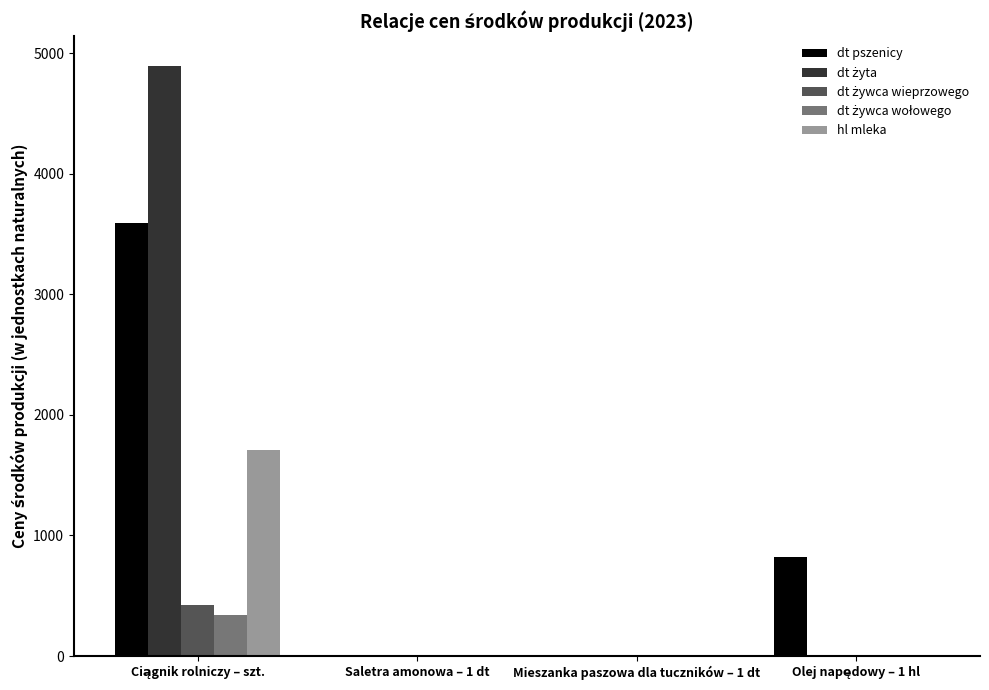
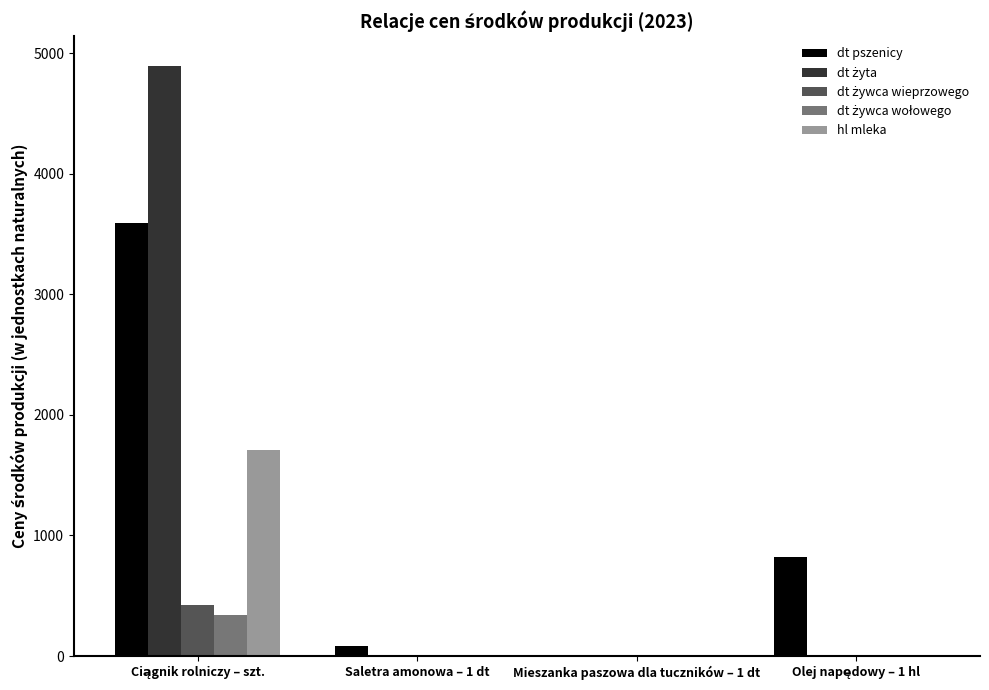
  {
    "dt pszenicy": {
      "Ciągnik rolniczy – szt.": 3590,
-     "Saletra amonowa – 1 dt": 0,
+     "Saletra amonowa – 1 dt": 80,
      "Olej napędowy – 1 hl": 820
    }
  }
